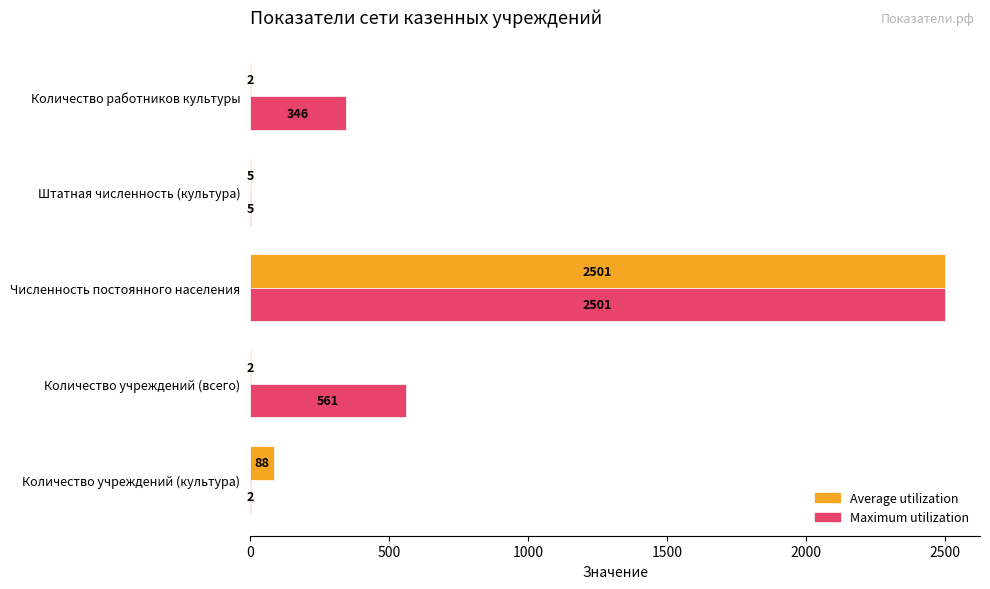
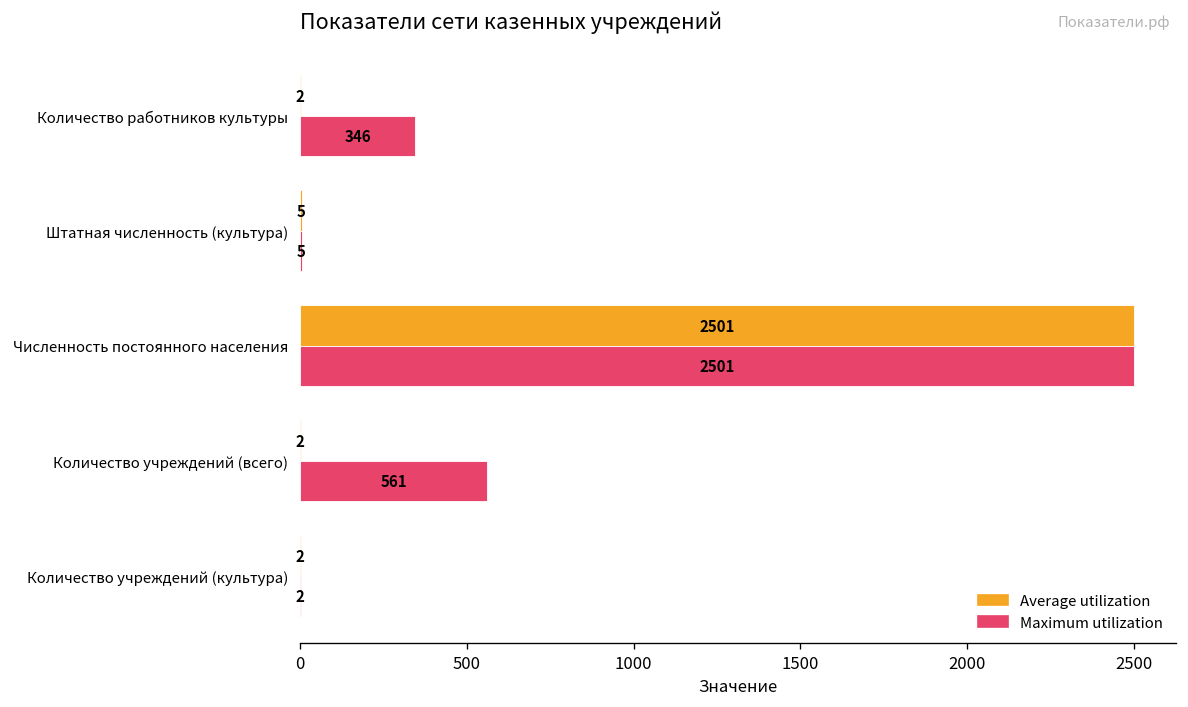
  {
    "Average utilization": {
      "Количество работников культуры": 2,
      "Штатная численность (культура)": 5,
      "Численность постоянного населения": 2501,
      "Количество учреждений (всего)": 2,
-     "Количество учреждений (культура)": 88
+     "Количество учреждений (культура)": 2
    },
    "Maximum utilization": {
      "Количество работников культуры": 346,
      "Штатная численность (культура)": 5,
      "Численность постоянного населения": 2501,
      "Количество учреждений (всего)": 561,
      "Количество учреждений (культура)": 2
    }
  }
